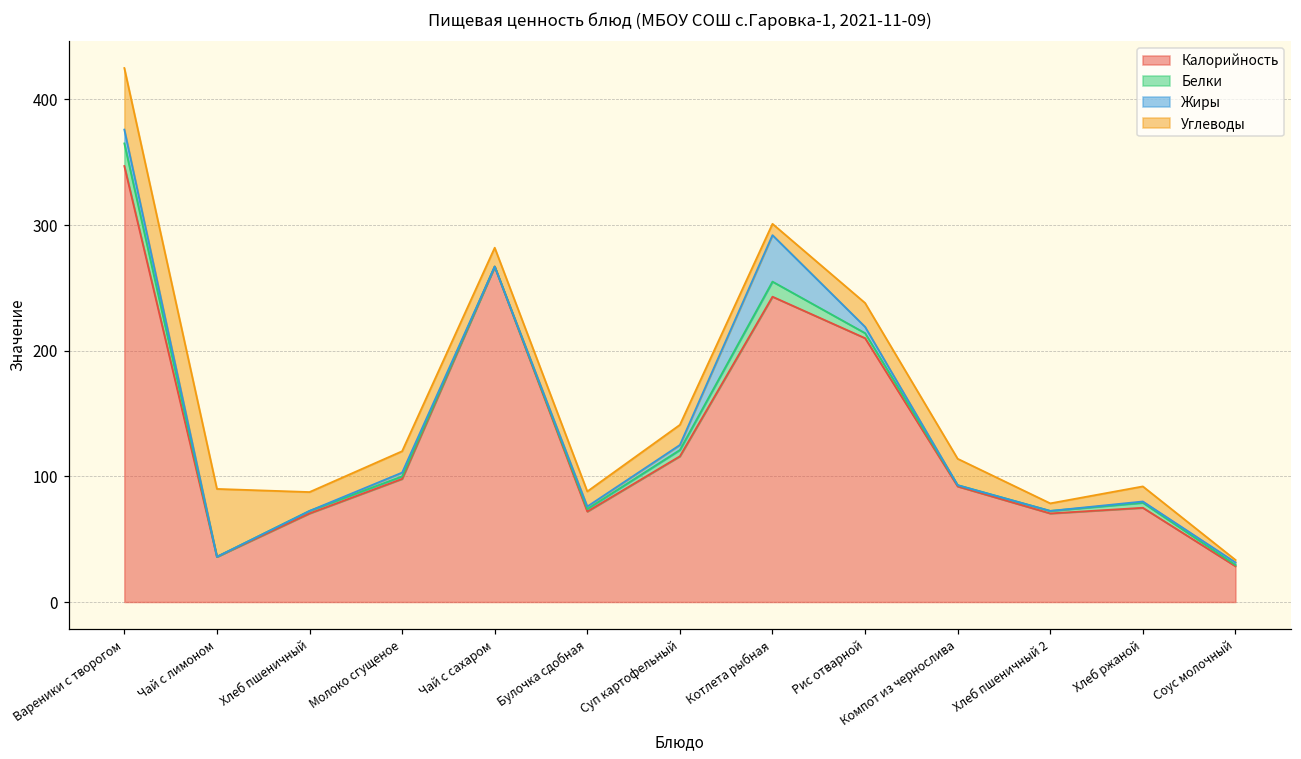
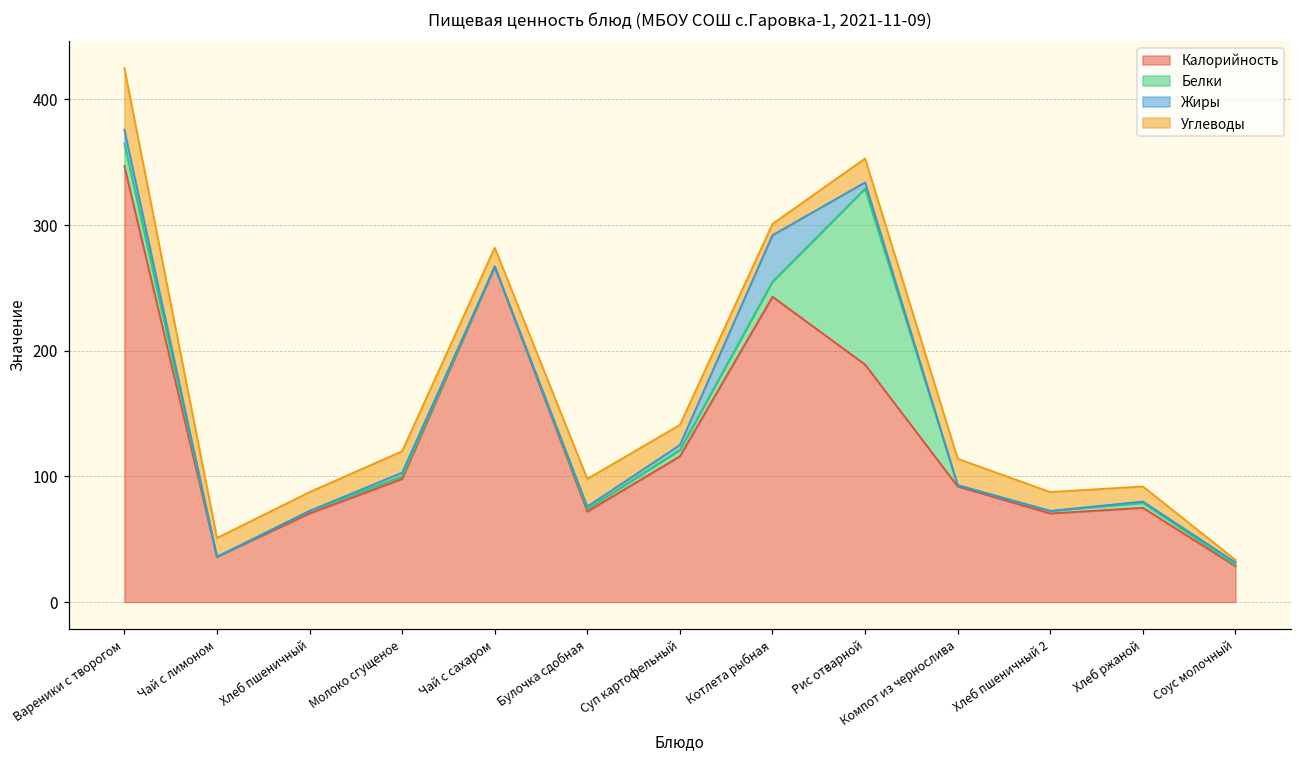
  {
    "Калорийность": {
      "Вареники с творогом": 347,
      "Суп картофельный": 116,
      "Котлета рыбная": 243,
-     "Рис отварной": 210,
+     "Рис отварной": 189,
      "Хлеб ржаной": 75
    },
    "Белки": {
      "Вареники с творогом": 18,
      "Суп картофельный": 5,
      "Котлета рыбная": 12,
-     "Рис отварной": 4
+     "Рис отварной": 140
    },
    "Жиры": {
      "Вареники с творогом": 11,
      "Молоко сгущеное": 3,
      "Суп картофельный": 4,
      "Котлета рыбная": 37,
      "Рис отварной": 5
    },
    "Углеводы": {
      "Вареники с творогом": 49,
-     "Чай с лимоном": 54,
+     "Чай с лимоном": 15,
      "Хлеб пшеничный": 15,
      "Молоко сгущеное": 17,
      "Чай с сахаром": 15,
-     "Булочка сдобная": 12,
+     "Булочка сдобная": 22,
      "Суп картофельный": 16,
      "Котлета рыбная": 9,
      "Рис отварной": 19,
      "Компот из чернослива": 21,
-     "Хлеб пшеничный 2": 6,
+     "Хлеб пшеничный 2": 15,
      "Хлеб ржаной": 12
    }
  }
